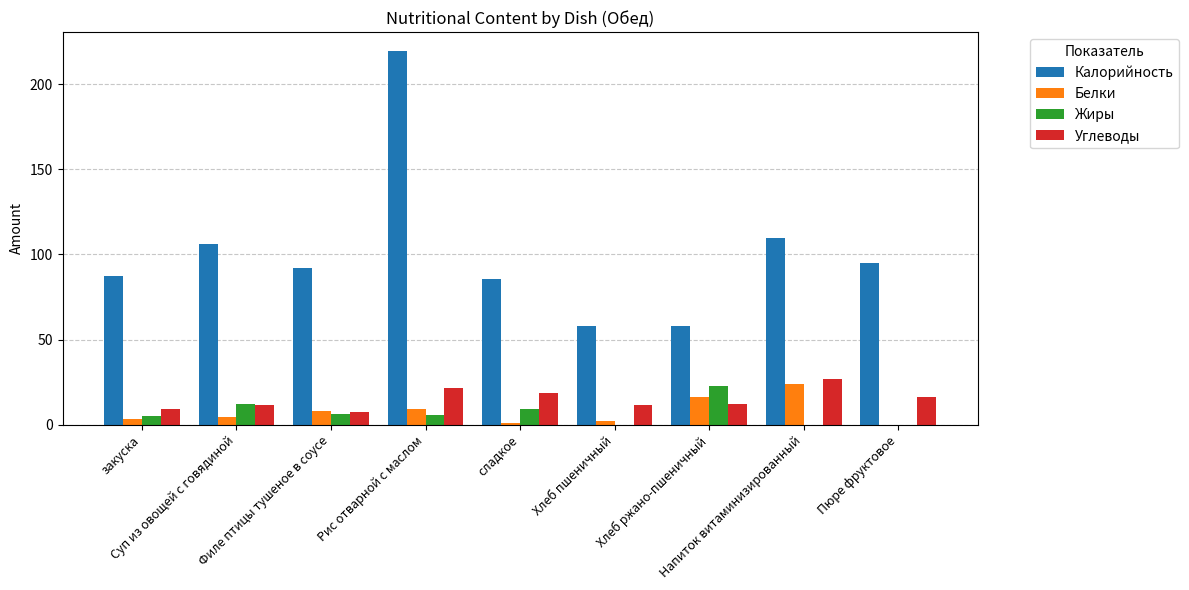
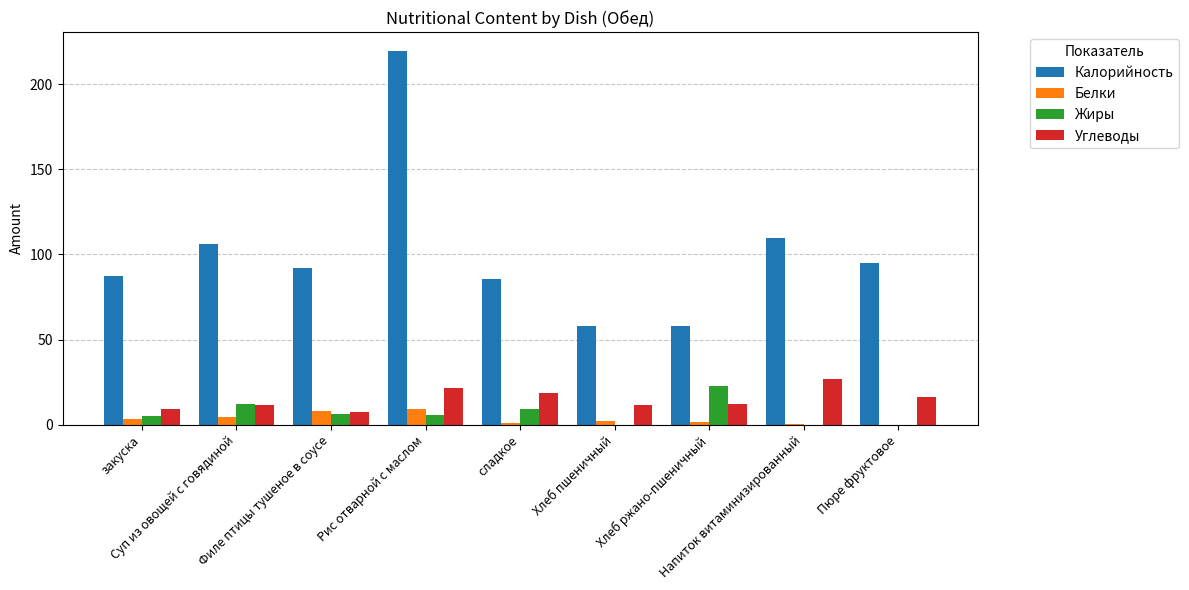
  {
    "Калорийность": {
      "закуска": 87,
      "Суп из овощей с говядиной": 106,
      "Филе птицы тушеное в соусе": 92,
      "Рис отварной с маслом": 220,
      "сладкое": 86,
      "Хлеб пшеничный": 58,
      "Хлеб ржано-пшеничный": 58,
      "Напиток витаминизированный": 110,
      "Пюре фруктовое": 95
    },
    "Белки": {
      "закуска": 3,
      "Суп из овощей с говядиной": 4,
      "Филе птицы тушеное в соусе": 8,
      "Рис отварной с маслом": 9,
      "Хлеб пшеничный": 2,
-     "Хлеб ржано-пшеничный": 16,
-     "Напиток витаминизированный": 24,
+     "Хлеб ржано-пшеничный": 1,
+     "Напиток витаминизированный": 0,
      "Пюре фруктовое": 0
    },
    "Жиры": {
      "закуска": 5,
      "Суп из овощей с говядиной": 12,
      "Филе птицы тушеное в соусе": 6,
      "Рис отварной с маслом": 6,
      "сладкое": 9,
      "Хлеб ржано-пшеничный": 23,
      "Пюре фруктовое": 0
    },
    "Углеводы": {
      "закуска": 9,
      "Суп из овощей с говядиной": 12,
      "Филе птицы тушеное в соусе": 7,
      "Рис отварной с маслом": 21,
      "сладкое": 19,
      "Хлеб пшеничный": 11,
      "Хлеб ржано-пшеничный": 12,
      "Напиток витаминизированный": 27,
      "Пюре фруктовое": 16
    }
  }
